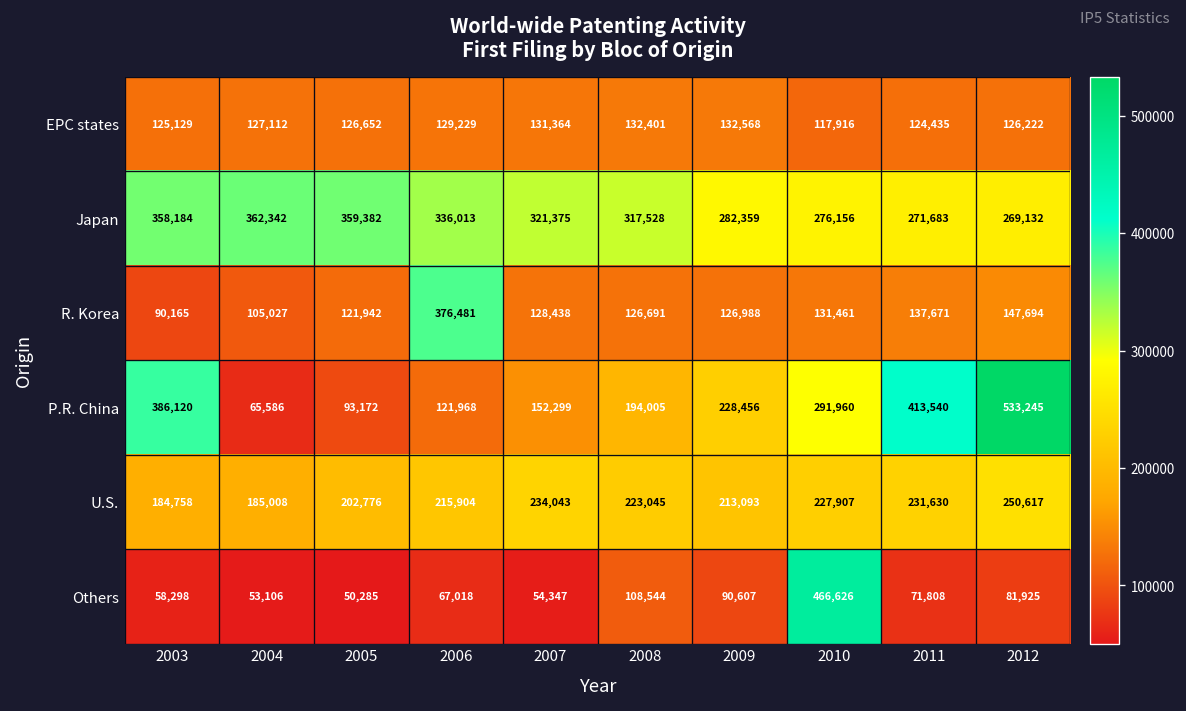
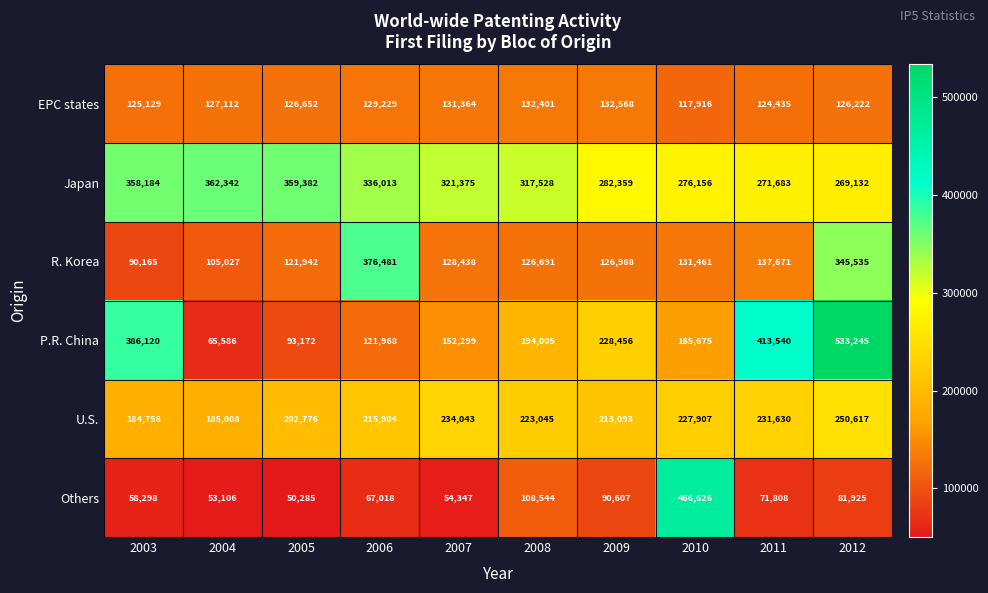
  {
    "EPC states": {
      "2003": "125,129",
      "2004": "127,112",
      "2005": "126,652",
      "2006": "129,229",
      "2007": "131,364",
      "2008": "132,401",
      "2009": "132,568",
      "2010": "117,916",
      "2011": "124,435",
      "2012": "126,222"
    },
    "Japan": {
      "2003": "358,184",
      "2004": "362,342",
      "2005": "359,382",
      "2006": "336,013",
      "2007": "321,375",
      "2008": "317,528",
      "2009": "282,359",
      "2010": "276,156",
      "2011": "271,683",
      "2012": "269,132"
    },
    "R. Korea": {
      "2003": "90,165",
      "2004": "105,027",
      "2005": "121,942",
      "2006": "376,481",
      "2007": "128,438",
      "2008": "126,691",
      "2009": "126,988",
      "2010": "131,461",
      "2011": "137,671",
-     "2012": "147,694"
+     "2012": "345,535"
    },
    "P.R. China": {
      "2003": "386,120",
      "2004": "65,586",
      "2005": "93,172",
      "2006": "121,968",
      "2007": "152,299",
      "2008": "194,005",
      "2009": "228,456",
-     "2010": "291,960",
+     "2010": "165,675",
      "2011": "413,540",
      "2012": "533,245"
    },
    "U.S.": {
      "2003": "184,758",
      "2004": "185,008",
      "2005": "202,776",
      "2006": "215,904",
      "2007": "234,043",
      "2008": "223,045",
      "2009": "213,093",
      "2010": "227,907",
      "2011": "231,630",
      "2012": "250,617"
    },
    "Others": {
      "2003": "58,298",
      "2004": "53,106",
      "2005": "50,285",
      "2006": "67,018",
      "2007": "54,347",
      "2008": "108,544",
      "2009": "90,607",
      "2010": "466,626",
      "2011": "71,808",
      "2012": "81,925"
    }
  }
